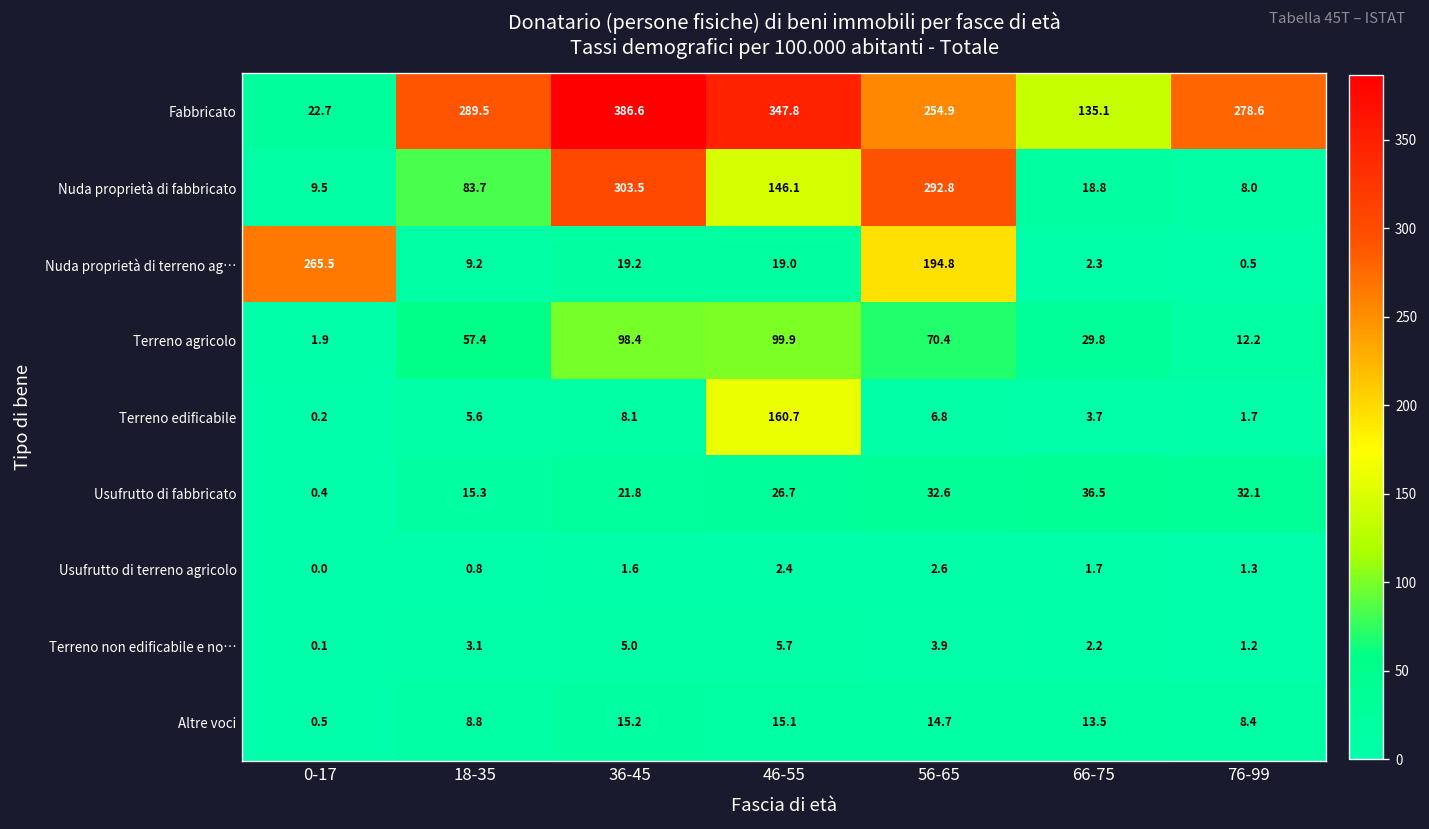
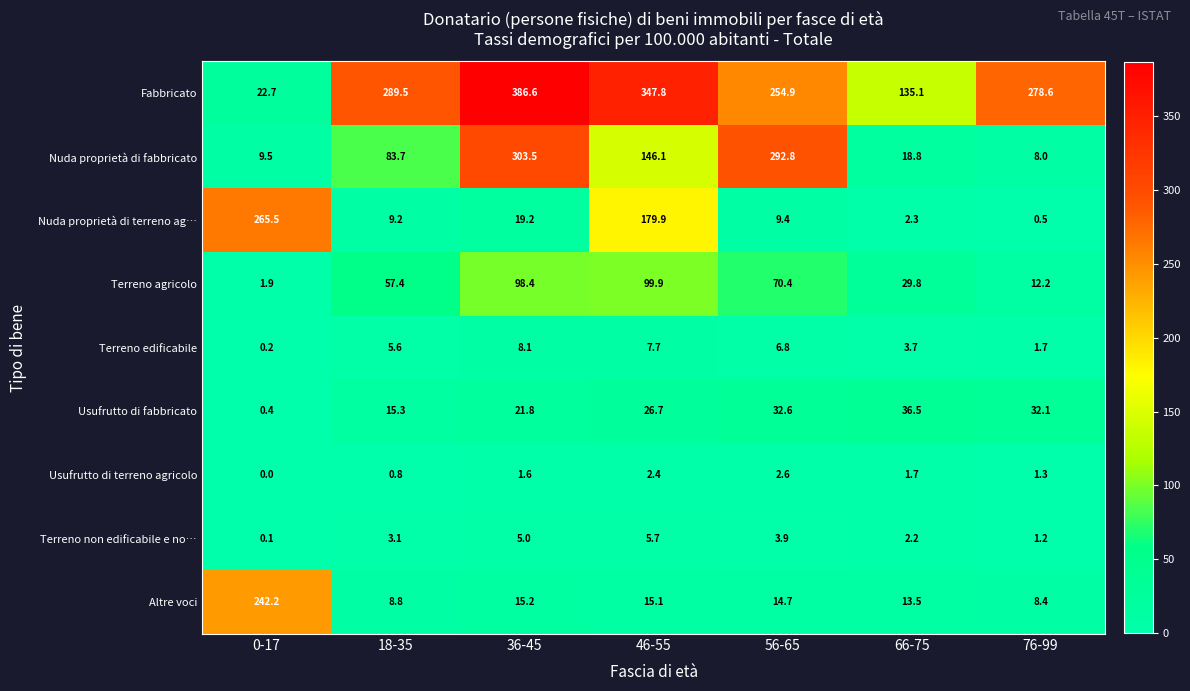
  {
    "Fabbricato": {
      "0-17": 22.7,
      "18-35": 289.5,
      "36-45": 386.6,
      "46-55": 347.8,
      "56-65": 254.9,
      "66-75": 135.1,
      "76-99": 278.6
    },
    "Nuda proprietà di fabbricato": {
      "0-17": 9.5,
      "18-35": 83.7,
      "36-45": 303.5,
      "46-55": 146.1,
      "56-65": 292.8,
      "66-75": 18.8,
      "76-99": 8.0
    },
    "Nuda proprietà di terreno ag…": {
      "0-17": 265.5,
      "18-35": 9.2,
      "36-45": 19.2,
-     "46-55": 19.0,
-     "56-65": 194.8,
+     "46-55": 179.9,
+     "56-65": 9.4,
      "66-75": 2.3,
      "76-99": 0.5
    },
    "Terreno agricolo": {
      "0-17": 1.9,
      "18-35": 57.4,
      "36-45": 98.4,
      "46-55": 99.9,
      "56-65": 70.4,
      "66-75": 29.8,
      "76-99": 12.2
    },
    "Terreno edificabile": {
      "0-17": 0.2,
      "18-35": 5.6,
      "36-45": 8.1,
-     "46-55": 160.7,
+     "46-55": 7.7,
      "56-65": 6.8,
      "66-75": 3.7,
      "76-99": 1.7
    },
    "Usufrutto di fabbricato": {
      "0-17": 0.4,
      "18-35": 15.3,
      "36-45": 21.8,
      "46-55": 26.7,
      "56-65": 32.6,
      "66-75": 36.5,
      "76-99": 32.1
    },
    "Usufrutto di terreno agricolo": {
      "0-17": 0.0,
      "18-35": 0.8,
      "36-45": 1.6,
      "46-55": 2.4,
      "56-65": 2.6,
      "66-75": 1.7,
      "76-99": 1.3
    },
    "Terreno non edificabile e no…": {
      "0-17": 0.1,
      "18-35": 3.1,
      "36-45": 5.0,
      "46-55": 5.7,
      "56-65": 3.9,
      "66-75": 2.2,
      "76-99": 1.2
    },
    "Altre voci": {
-     "0-17": 0.5,
+     "0-17": 242.2,
      "18-35": 8.8,
      "36-45": 15.2,
      "46-55": 15.1,
      "56-65": 14.7,
      "66-75": 13.5,
      "76-99": 8.4
    }
  }
